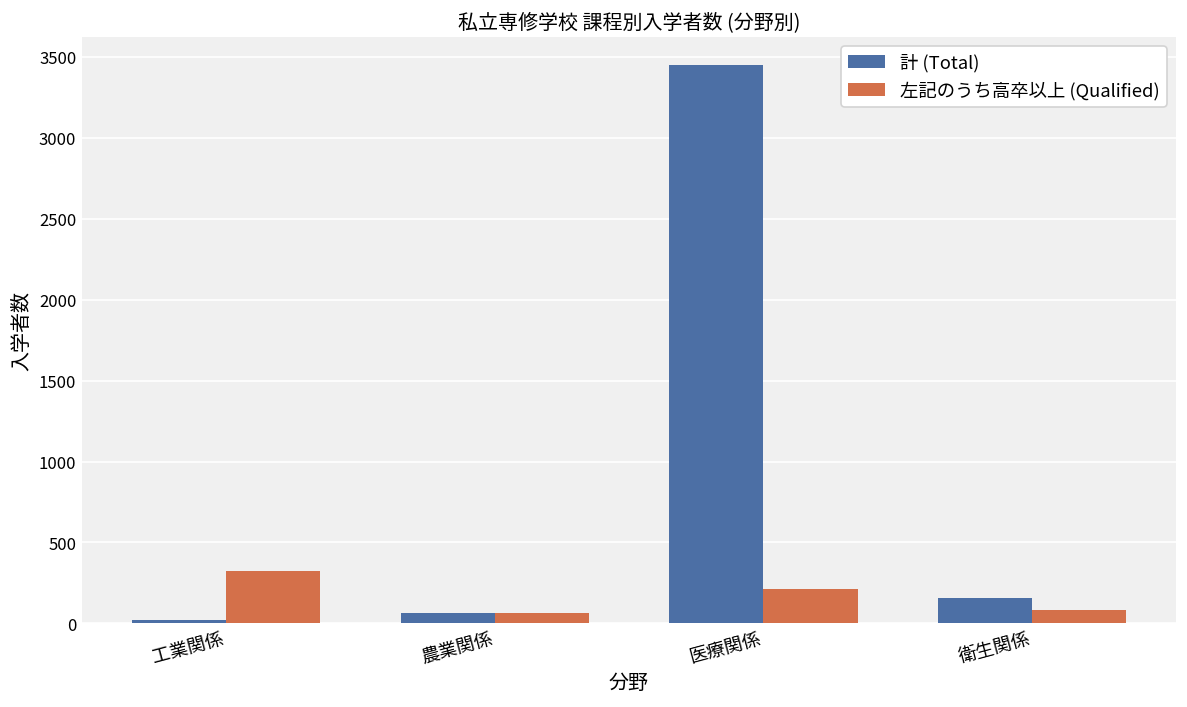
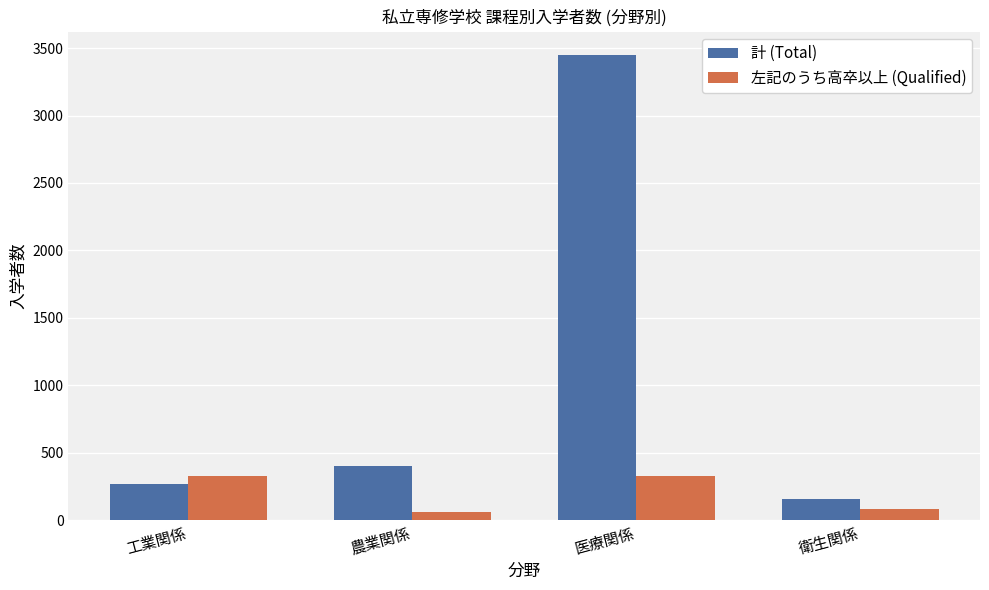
  {
    "計 (Total)": {
-     "工業関係": 20,
-     "農業関係": 70,
+     "工業関係": 270,
+     "農業関係": 400,
      "医療関係": 3450,
      "衛生関係": 160
    },
    "左記のうち高卒以上 (Qualified)": {
      "工業関係": 330,
      "農業関係": 70,
-     "医療関係": 210,
+     "医療関係": 330,
      "衛生関係": 80
    }
  }
